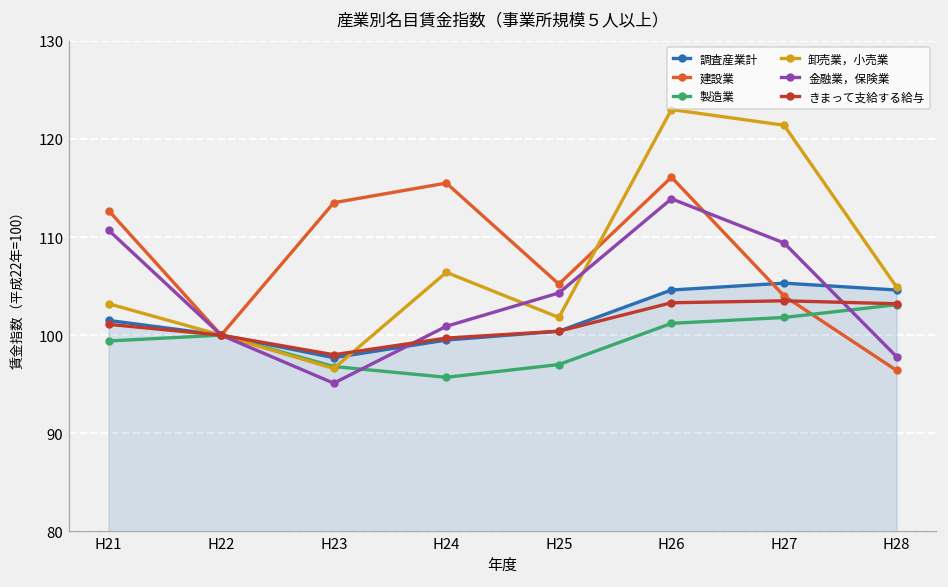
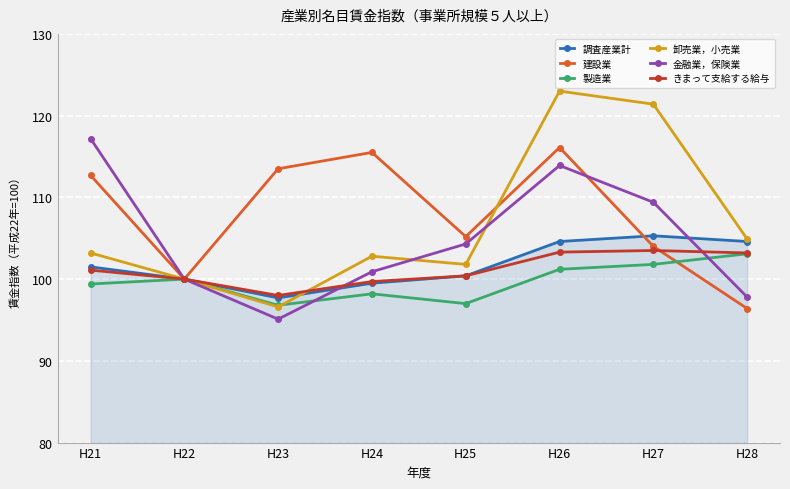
  {
    "調査産業計": {
      "H21": 102,
      "H26": 105,
      "H27": 105
    },
    "製造業": {
      "H21": 99,
-     "H24": 96,
+     "H24": 98,
      "H25": 97,
      "H26": 101,
      "H27": 102
    },
    "卸売業，小売業": {
      "H21": 103,
-     "H24": 106,
+     "H24": 103,
      "H25": 102,
      "H26": 123,
      "H27": 121
    },
    "金融業，保険業": {
-     "H21": 111,
+     "H21": 117,
      "H23": 95,
      "H24": 101,
      "H25": 104,
      "H26": 114,
      "H27": 109,
      "H28": 98
    }
  }
